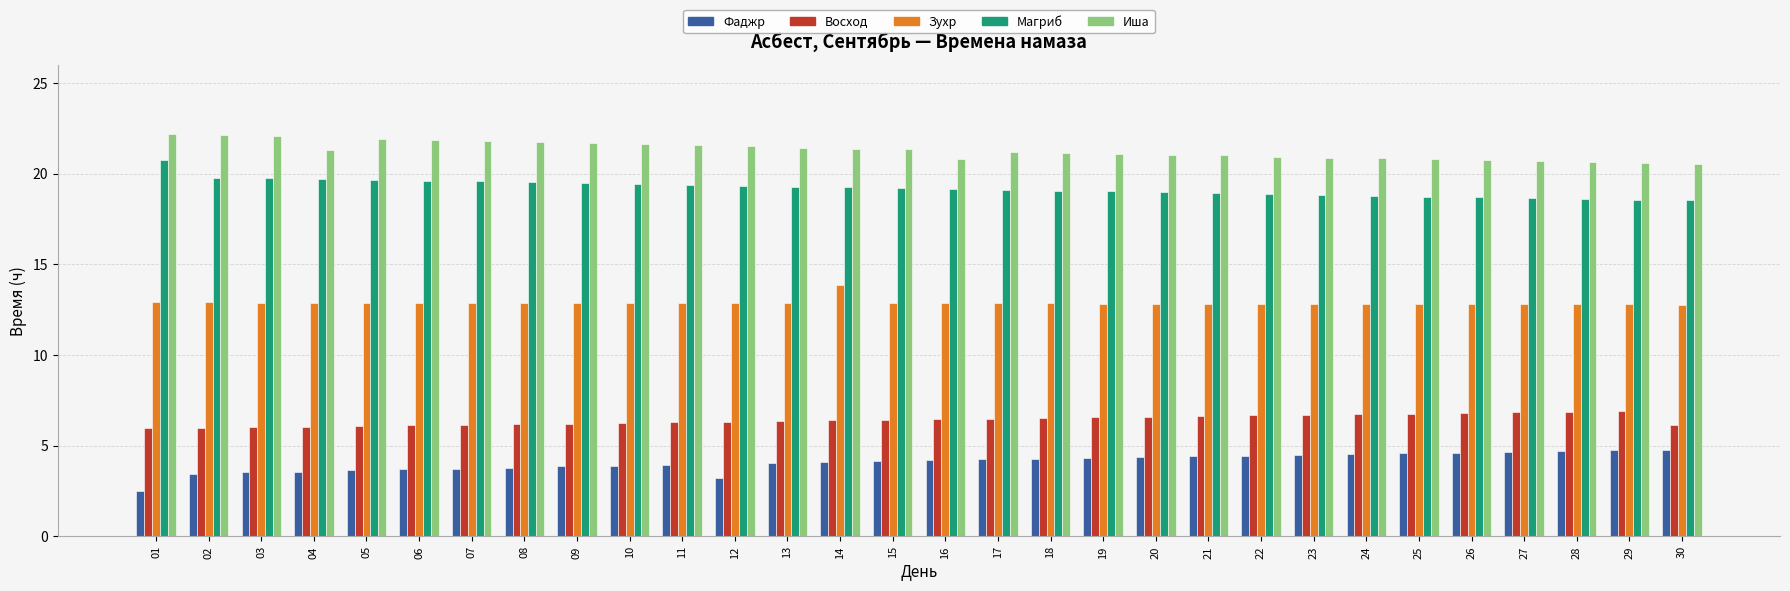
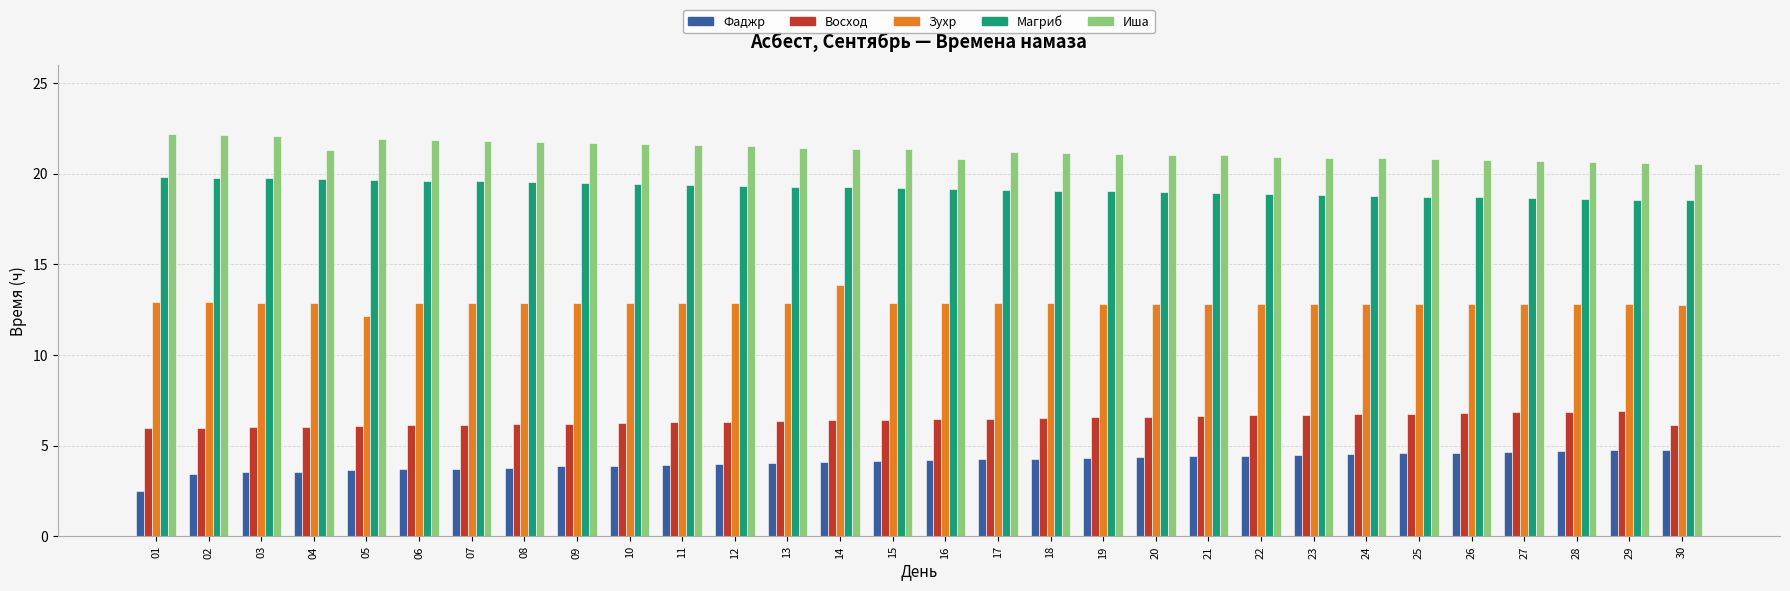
  {
    "Фаджр": {
      "01": 2.5,
      "02": 3.5,
      "03": 3.5,
      "04": 3.6,
      "05": 3.6,
      "06": 3.7,
      "07": 3.7,
      "08": 3.8,
      "09": 3.9,
      "10": 3.9,
      "11": 4.0,
-     "12": 3.2,
+     "12": 4.0,
      "13": 4.1,
      "14": 4.1,
      "15": 4.1,
      "16": 4.2,
      "17": 4.2,
      "18": 4.3,
      "19": 4.3,
      "20": 4.4,
      "21": 4.4,
      "22": 4.5,
      "23": 4.5,
      "24": 4.5,
      "25": 4.6,
      "26": 4.6,
      "27": 4.7,
      "28": 4.7,
      "29": 4.7,
      "30": 4.8
    },
    "Восход": {
      "01": 6.0,
      "02": 6.0,
      "03": 6.0,
      "04": 6.1,
      "05": 6.1,
      "06": 6.1,
      "07": 6.2,
      "08": 6.2,
      "09": 6.2,
      "10": 6.3,
      "11": 6.3,
      "12": 6.3,
      "13": 6.4,
      "14": 6.4,
      "15": 6.4,
      "16": 6.5,
      "17": 6.5,
      "18": 6.5,
      "19": 6.6,
      "20": 6.6,
      "21": 6.6,
      "22": 6.7,
      "23": 6.7,
      "24": 6.7,
      "25": 6.8,
      "26": 6.8,
      "27": 6.8,
      "28": 6.9,
      "29": 6.9,
      "30": 6.2
    },
    "Зухр": {
      "01": 12.9,
      "02": 12.9,
      "03": 12.9,
      "04": 12.9,
-     "05": 12.9,
+     "05": 12.2,
      "06": 12.9,
      "07": 12.9,
      "08": 12.9,
      "09": 12.9,
      "10": 12.9,
      "11": 12.9,
      "12": 12.9,
      "13": 12.9,
      "14": 13.8,
      "15": 12.9,
      "16": 12.9,
      "17": 12.9,
      "18": 12.9,
      "19": 12.8,
      "20": 12.8,
      "21": 12.8,
      "22": 12.8,
      "23": 12.8,
      "24": 12.8,
      "25": 12.8,
      "26": 12.8,
      "27": 12.8,
      "28": 12.8,
      "29": 12.8,
      "30": 12.8
    },
    "Магриб": {
-     "01": 20.7,
+     "01": 19.8,
      "02": 19.8,
      "03": 19.8,
      "04": 19.7,
      "05": 19.7,
      "06": 19.6,
      "07": 19.6,
      "08": 19.5,
      "09": 19.5,
      "10": 19.4,
      "11": 19.4,
      "12": 19.3,
      "13": 19.3,
      "14": 19.3,
      "15": 19.2,
      "16": 19.2,
      "17": 19.1,
      "18": 19.1,
      "19": 19.0,
      "20": 19.0,
      "21": 18.9,
      "22": 18.9,
      "23": 18.8,
      "24": 18.8,
      "25": 18.7,
      "26": 18.7,
      "27": 18.7,
      "28": 18.6,
      "29": 18.6,
      "30": 18.5
    },
    "Иша": {
      "01": 22.2,
      "02": 22.1,
      "03": 22.1,
      "04": 21.3,
      "05": 21.9,
      "06": 21.9,
      "07": 21.8,
      "08": 21.7,
      "09": 21.7,
      "10": 21.6,
      "11": 21.6,
      "12": 21.5,
      "13": 21.4,
      "14": 21.4,
      "15": 21.3,
      "16": 20.8,
      "17": 21.2,
      "18": 21.2,
      "19": 21.1,
      "20": 21.1,
      "21": 21.0,
      "22": 20.9,
      "23": 20.9,
      "24": 20.8,
      "25": 20.8,
      "26": 20.7,
      "27": 20.7,
      "28": 20.6,
      "29": 20.6,
      "30": 20.5
    }
  }
